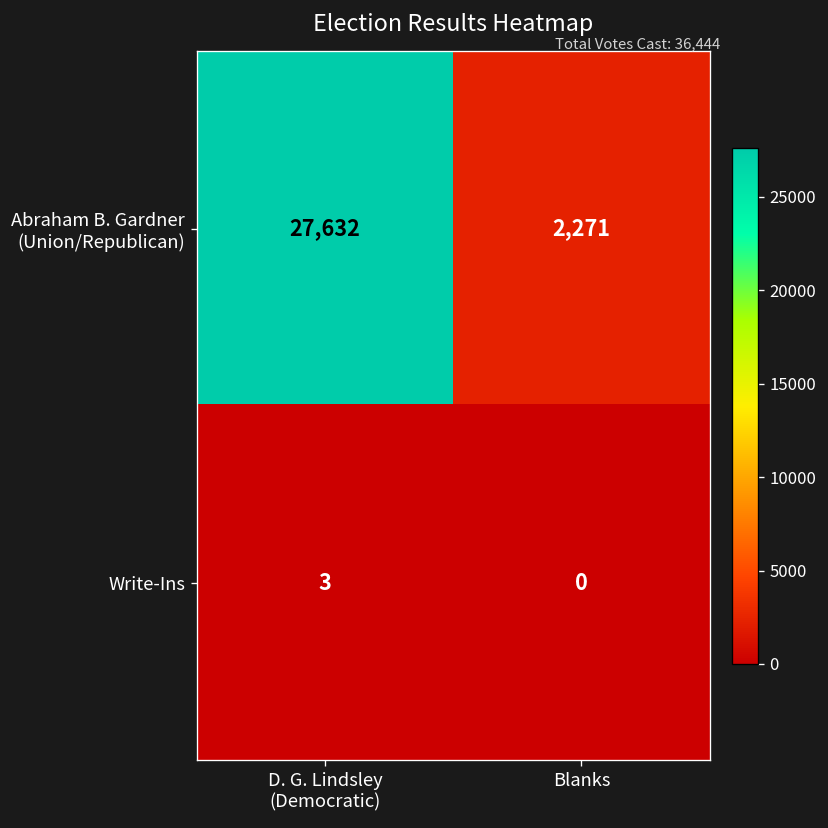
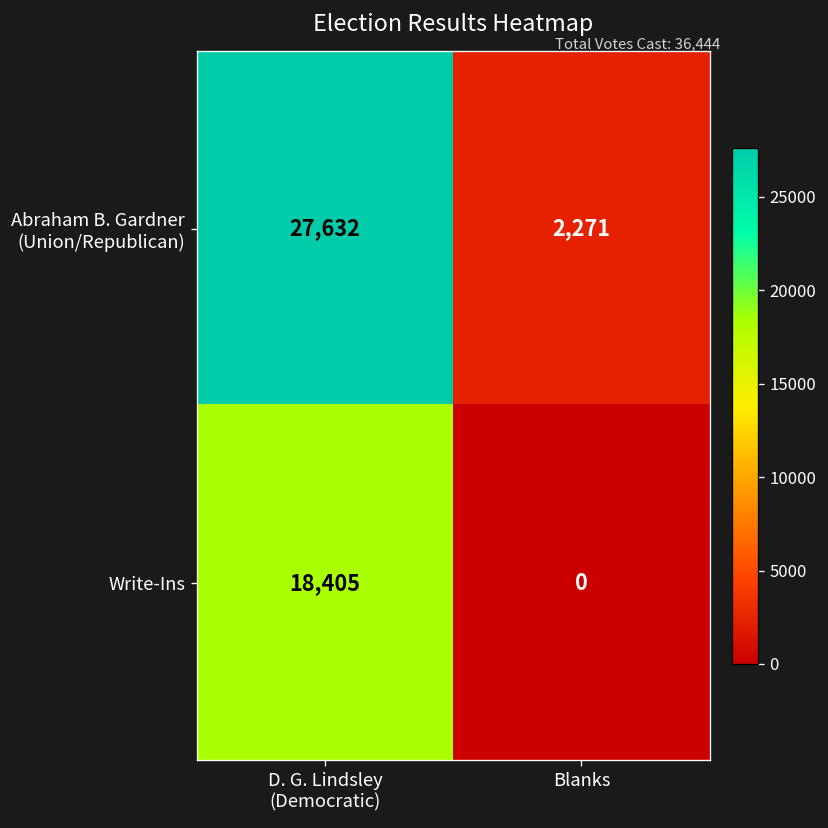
  {
    "Abraham B. Gardner (Union/Republican)": {
      "D. G. Lindsley (Democratic)": "27,632",
      "Blanks": "2,271"
    },
    "Write-Ins": {
-     "D. G. Lindsley (Democratic)": "3",
+     "D. G. Lindsley (Democratic)": "18,405",
      "Blanks": "0"
    }
  }
